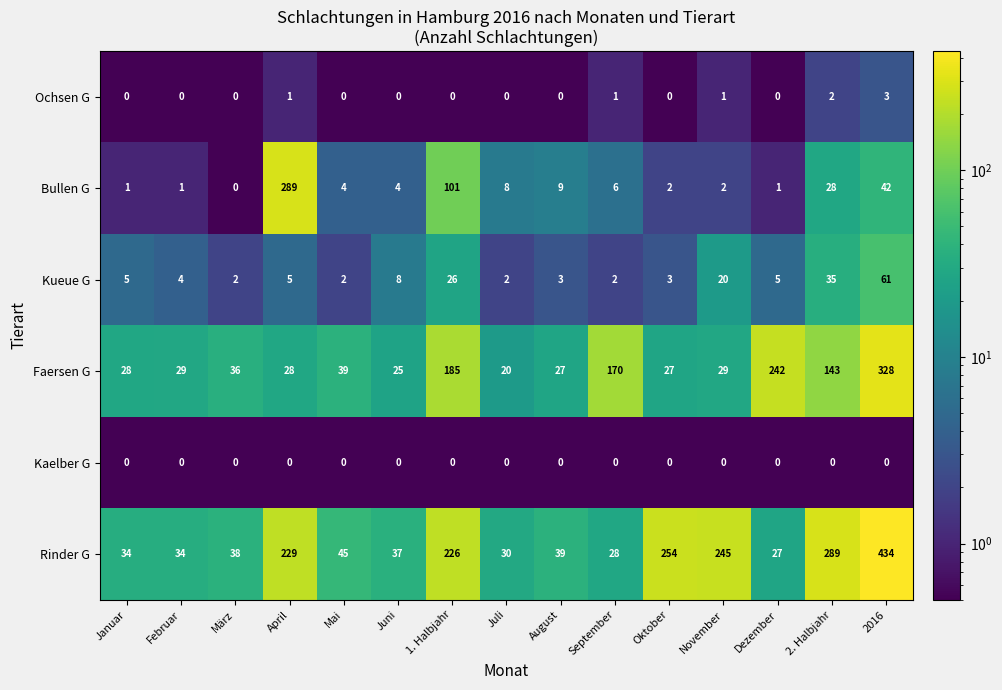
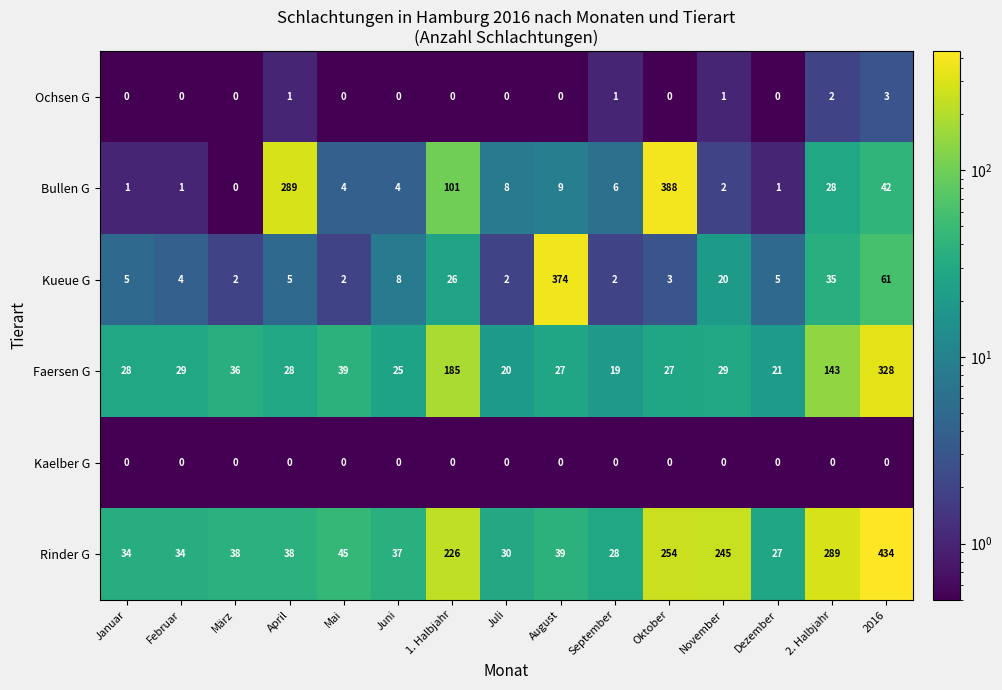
  {
    "Ochsen G": {
      "Januar": 0,
      "Februar": 0,
      "März": 0,
      "April": 1,
      "Mai": 0,
      "Juni": 0,
      "1. Halbjahr": 0,
      "Juli": 0,
      "August": 0,
      "September": 1,
      "Oktober": 0,
      "November": 1,
      "Dezember": 0,
      "2. Halbjahr": 2,
      "2016": 3
    },
    "Bullen G": {
      "Januar": 1,
      "Februar": 1,
      "März": 0,
      "April": 289,
      "Mai": 4,
      "Juni": 4,
      "1. Halbjahr": 101,
      "Juli": 8,
      "August": 9,
      "September": 6,
-     "Oktober": 2,
+     "Oktober": 388,
      "November": 2,
      "Dezember": 1,
      "2. Halbjahr": 28,
      "2016": 42
    },
    "Kueue G": {
      "Januar": 5,
      "Februar": 4,
      "März": 2,
      "April": 5,
      "Mai": 2,
      "Juni": 8,
      "1. Halbjahr": 26,
      "Juli": 2,
-     "August": 3,
+     "August": 374,
      "September": 2,
      "Oktober": 3,
      "November": 20,
      "Dezember": 5,
      "2. Halbjahr": 35,
      "2016": 61
    },
    "Faersen G": {
      "Januar": 28,
      "Februar": 29,
      "März": 36,
      "April": 28,
      "Mai": 39,
      "Juni": 25,
      "1. Halbjahr": 185,
      "Juli": 20,
      "August": 27,
-     "September": 170,
+     "September": 19,
      "Oktober": 27,
      "November": 29,
-     "Dezember": 242,
+     "Dezember": 21,
      "2. Halbjahr": 143,
      "2016": 328
    },
    "Kaelber G": {
      "Januar": 0,
      "Februar": 0,
      "März": 0,
      "April": 0,
      "Mai": 0,
      "Juni": 0,
      "1. Halbjahr": 0,
      "Juli": 0,
      "August": 0,
      "September": 0,
      "Oktober": 0,
      "November": 0,
      "Dezember": 0,
      "2. Halbjahr": 0,
      "2016": 0
    },
    "Rinder G": {
      "Januar": 34,
      "Februar": 34,
      "März": 38,
-     "April": 229,
+     "April": 38,
      "Mai": 45,
      "Juni": 37,
      "1. Halbjahr": 226,
      "Juli": 30,
      "August": 39,
      "September": 28,
      "Oktober": 254,
      "November": 245,
      "Dezember": 27,
      "2. Halbjahr": 289,
      "2016": 434
    }
  }
